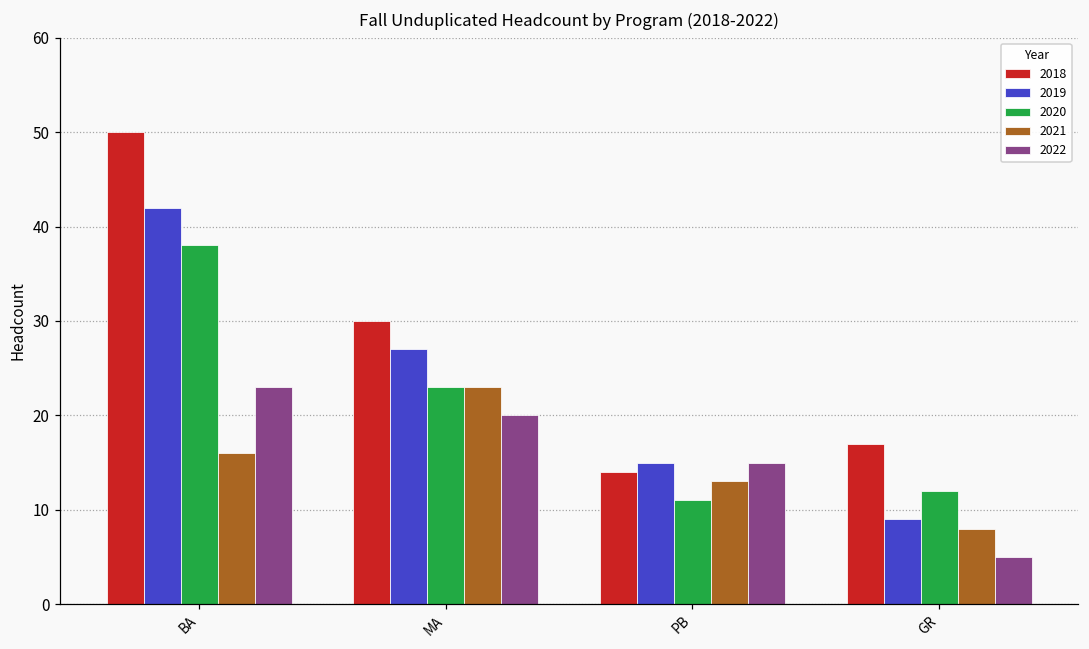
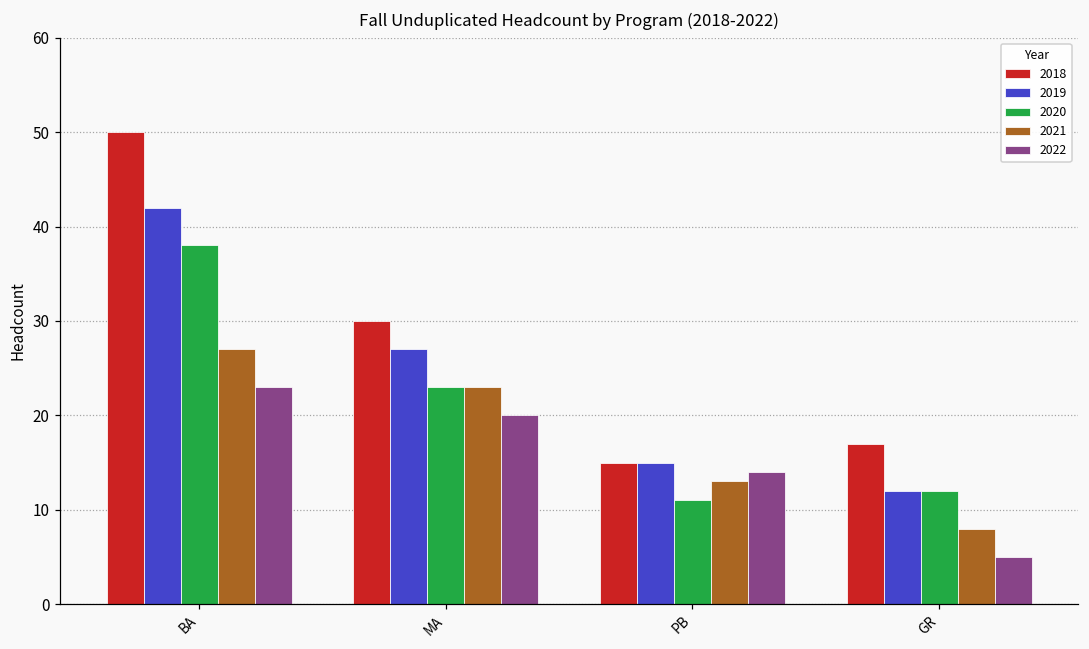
  {
    "2018": {
      "BA": 50,
      "MA": 30,
-     "PB": 14,
+     "PB": 15,
      "GR": 17
    },
    "2019": {
      "BA": 42,
      "MA": 27,
      "PB": 15,
-     "GR": 9
+     "GR": 12
    },
    "2020": {
      "BA": 38,
      "MA": 23,
      "PB": 11,
      "GR": 12
    },
    "2021": {
-     "BA": 16,
+     "BA": 27,
      "MA": 23,
      "PB": 13,
      "GR": 8
    },
    "2022": {
      "BA": 23,
      "MA": 20,
-     "PB": 15,
+     "PB": 14,
      "GR": 5
    }
  }
